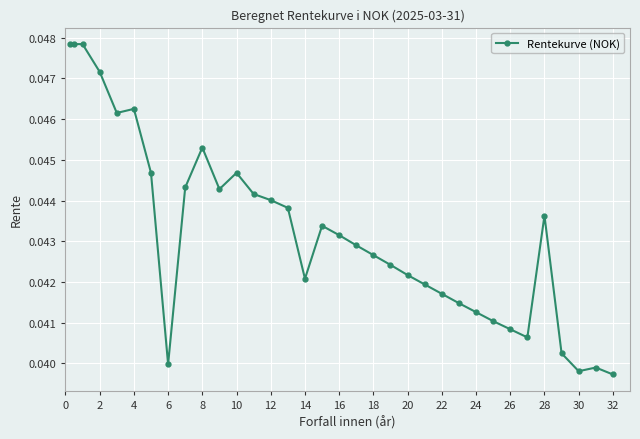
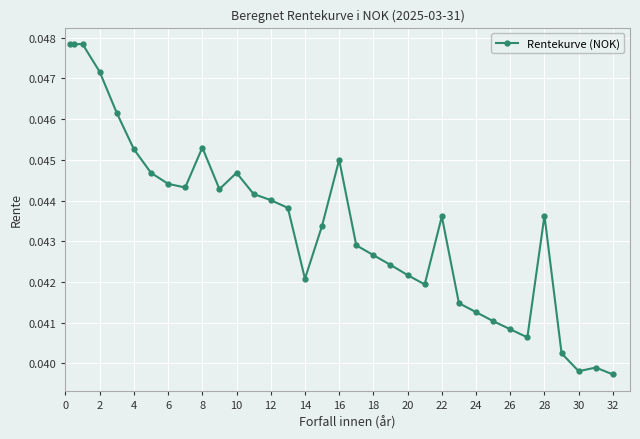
  {
    "2": 0.0472,
-   "4": 0.0463,
-   "6": 0.0400,
+   "4": 0.0453,
+   "6": 0.0444,
    "8": 0.0453,
    "10": 0.0447,
    "12": 0.0440,
    "14": 0.0421,
-   "16": 0.0432,
+   "16": 0.0450,
    "18": 0.0427,
    "20": 0.0422,
-   "22": 0.0417,
+   "22": 0.0436,
    "24": 0.0413,
    "26": 0.0408,
    "28": 0.0436,
    "30": 0.0398,
    "32": 0.0397
  }
